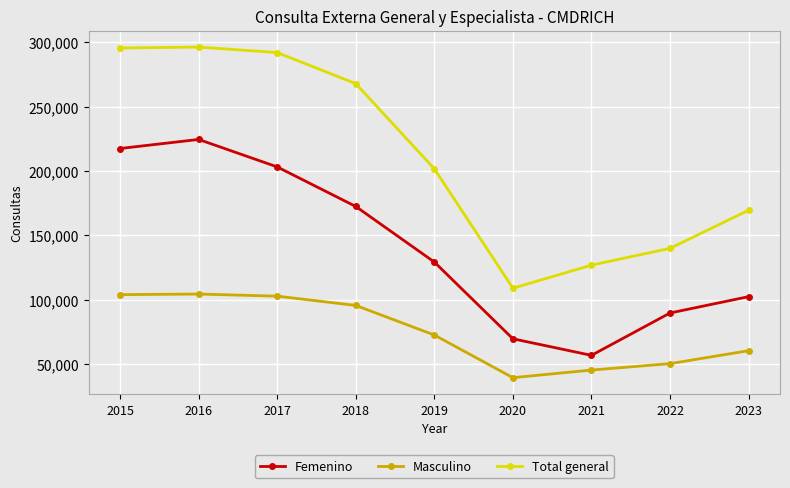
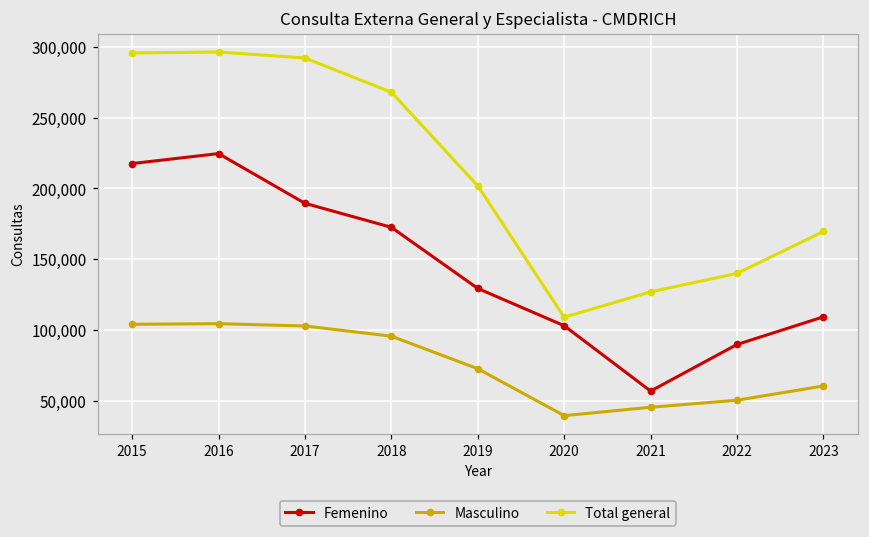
  {
    "Femenino": {
      "2015": "218,000",
      "2016": "225,000",
-     "2017": "203,000",
+     "2017": "189,000",
      "2018": "172,000",
      "2019": "129,000",
-     "2020": "70,000",
+     "2020": "103,000",
      "2021": "57,000",
      "2022": "90,000",
-     "2023": "102,000"
+     "2023": "109,000"
    }
  }
